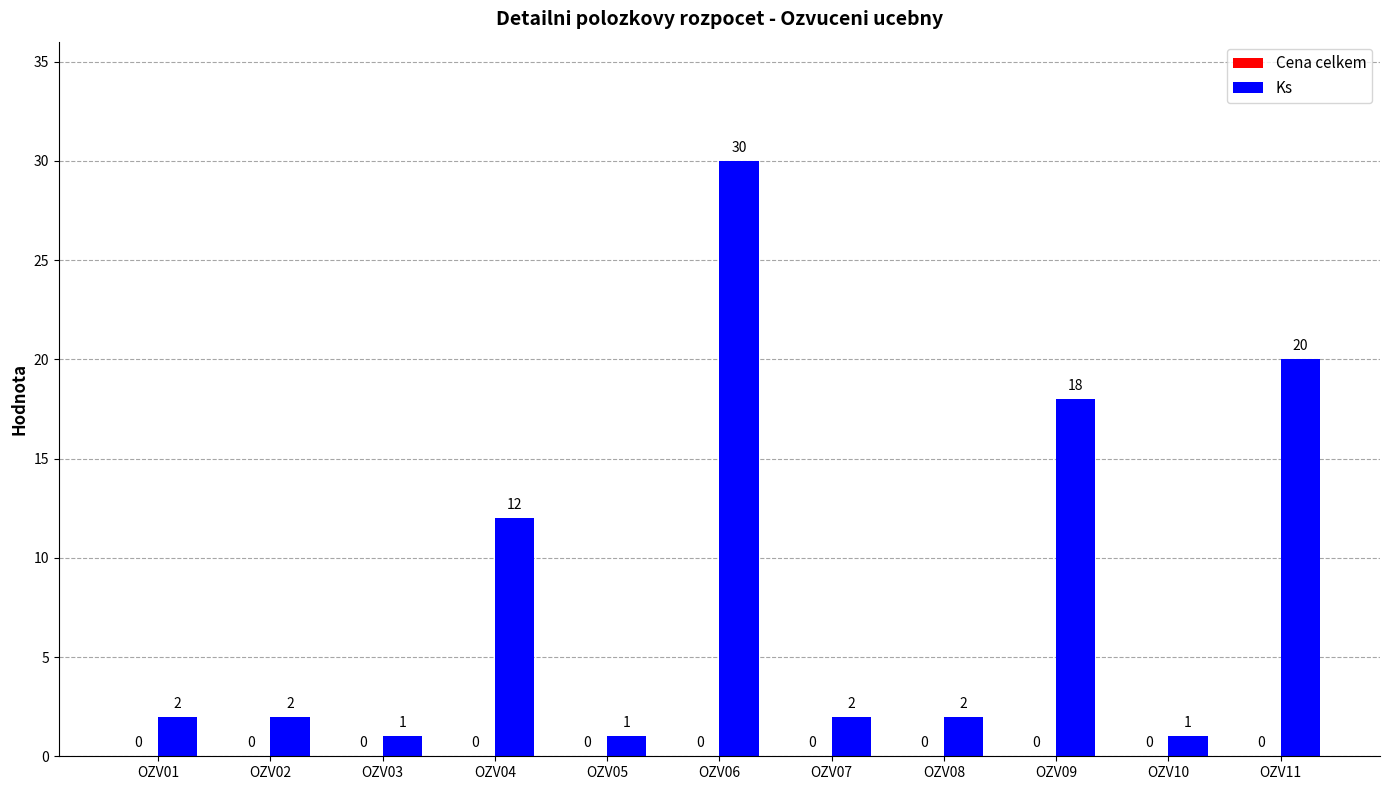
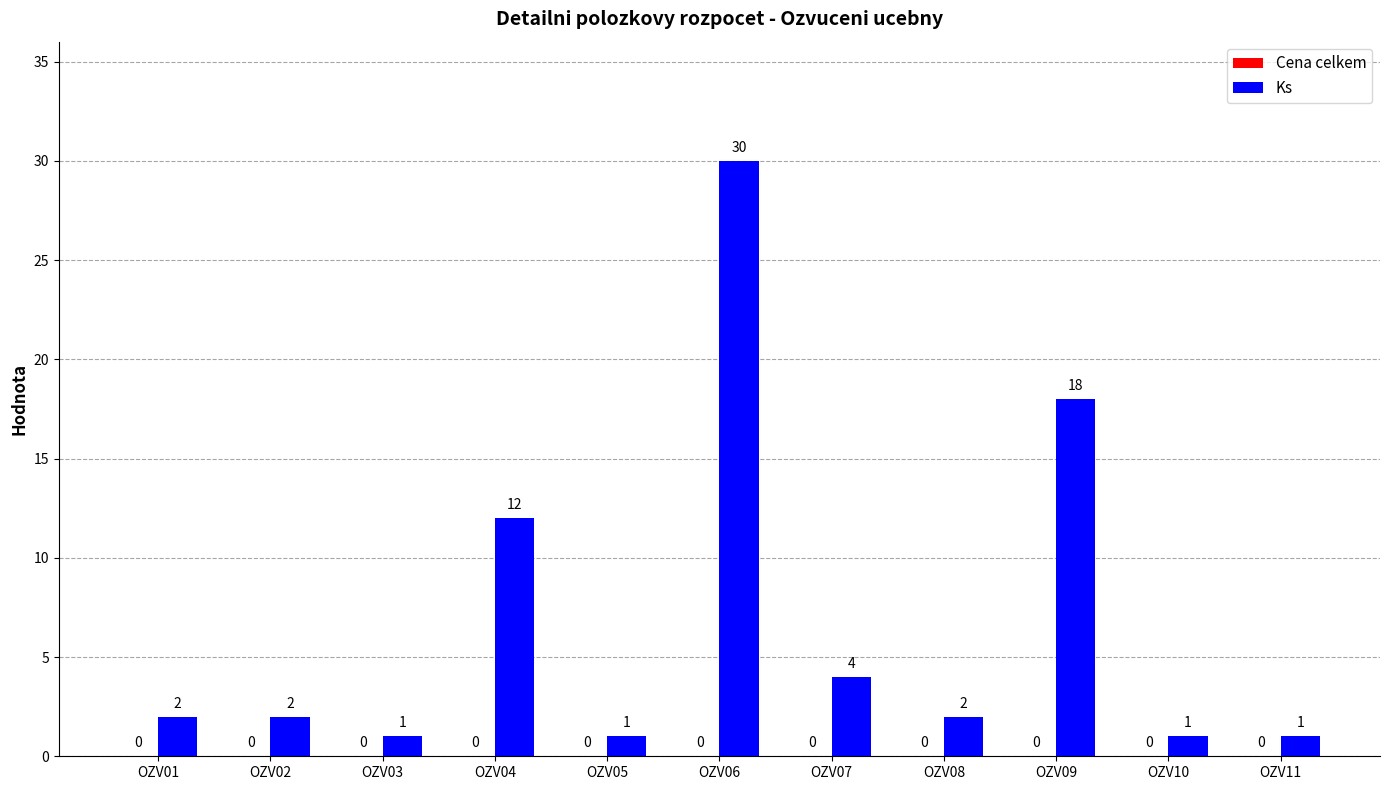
  {
    "Cena celkem": {
      "OZV01": 0,
      "OZV02": 0,
      "OZV03": 0,
      "OZV04": 0,
      "OZV05": 0,
      "OZV06": 0,
      "OZV07": 0,
      "OZV08": 0,
      "OZV09": 0,
      "OZV10": 0,
      "OZV11": 0
    },
    "Ks": {
      "OZV01": 2,
      "OZV02": 2,
      "OZV03": 1,
      "OZV04": 12,
      "OZV05": 1,
      "OZV06": 30,
-     "OZV07": 2,
+     "OZV07": 4,
      "OZV08": 2,
      "OZV09": 18,
      "OZV10": 1,
-     "OZV11": 20
+     "OZV11": 1
    }
  }
